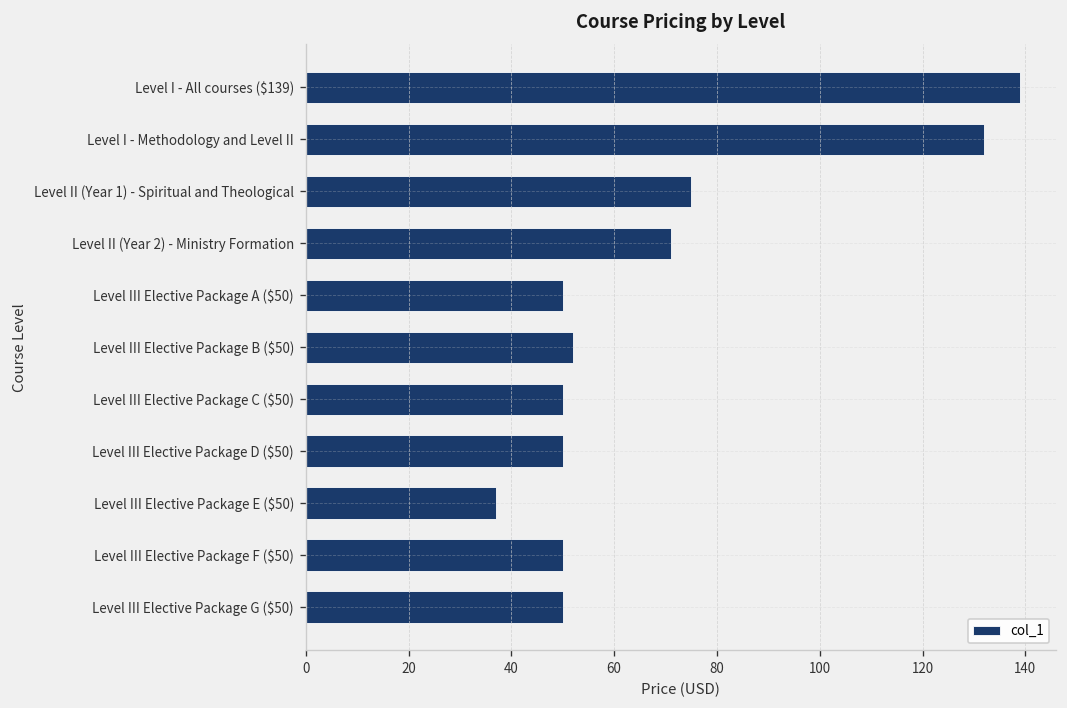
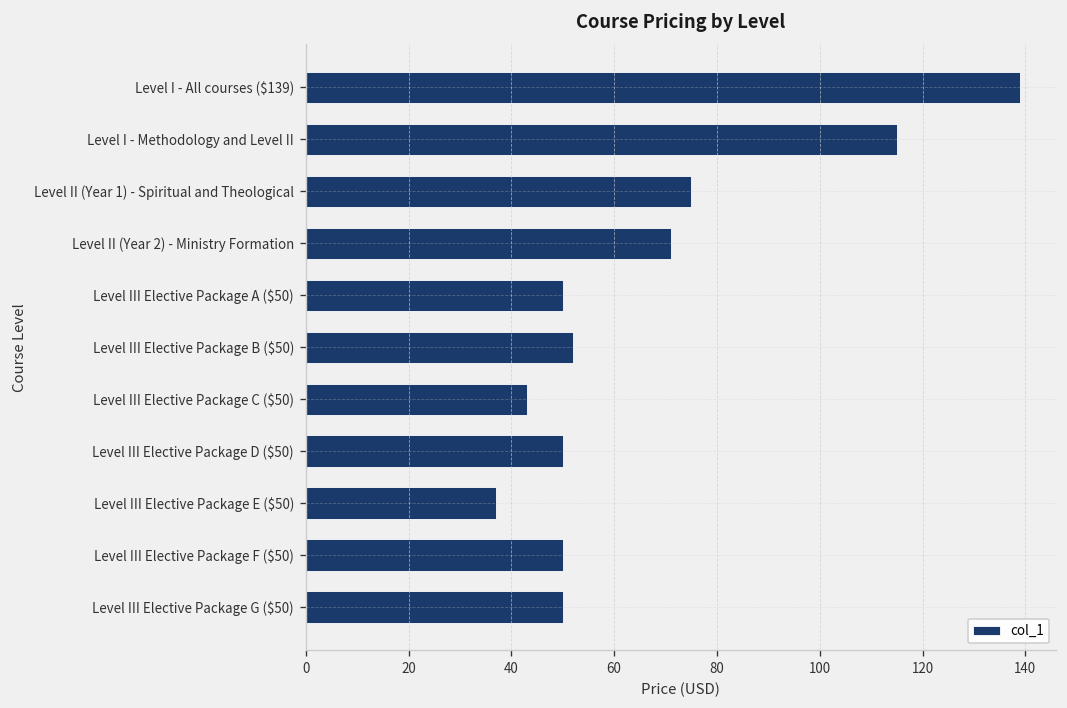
  {
    "Level I - All courses ($139)": 139,
-   "Level I - Methodology and Level II": 132,
+   "Level I - Methodology and Level II": 115,
    "Level II (Year 1) - Spiritual and Theological": 75,
    "Level II (Year 2) - Ministry Formation": 71,
    "Level III Elective Package A ($50)": 50,
    "Level III Elective Package B ($50)": 52,
-   "Level III Elective Package C ($50)": 50,
+   "Level III Elective Package C ($50)": 43,
    "Level III Elective Package D ($50)": 50,
    "Level III Elective Package E ($50)": 37,
    "Level III Elective Package F ($50)": 50,
    "Level III Elective Package G ($50)": 50
  }
